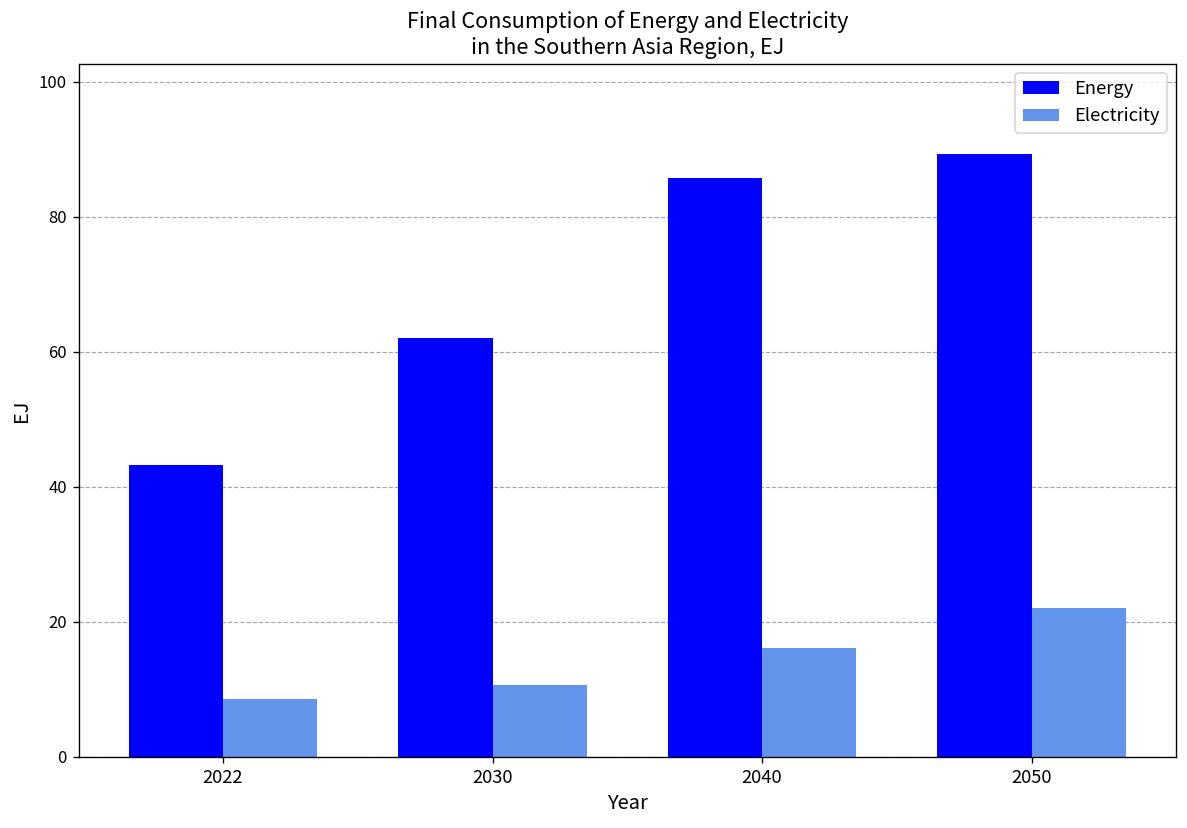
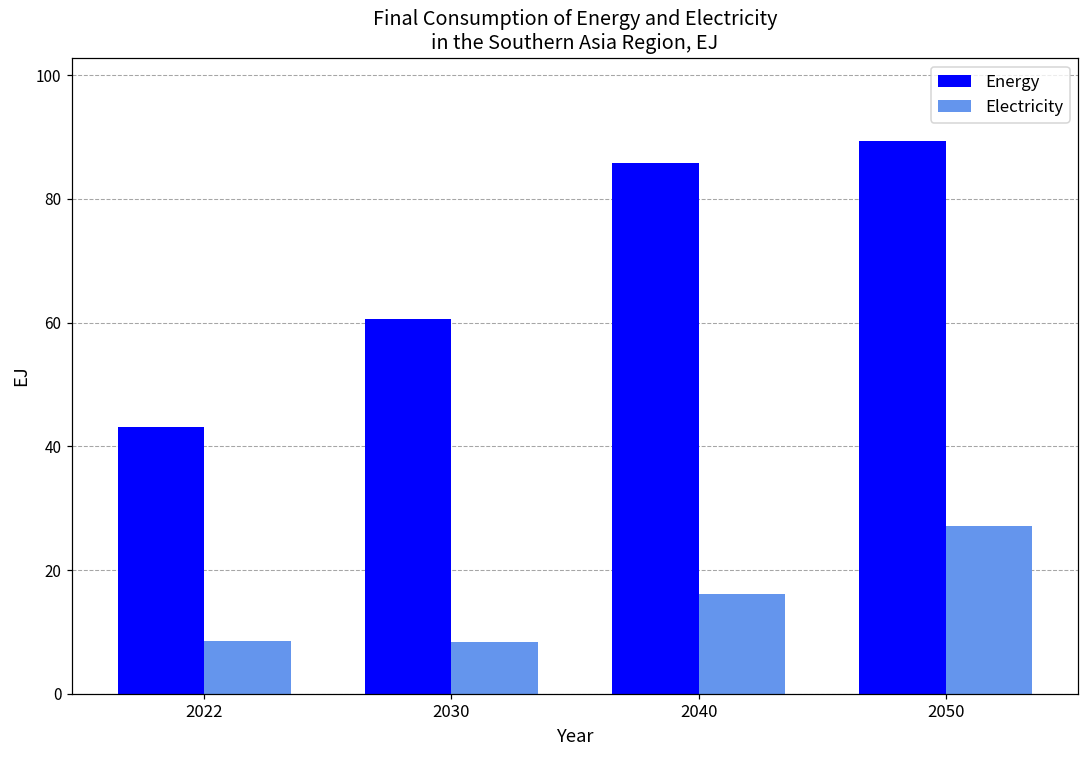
  {
    "Energy": {
      "2022": 43,
-     "2030": 62,
+     "2030": 61,
      "2040": 86,
      "2050": 89
    },
    "Electricity": {
      "2022": 9,
-     "2030": 11,
+     "2030": 8,
      "2040": 16,
-     "2050": 22
+     "2050": 27
    }
  }
